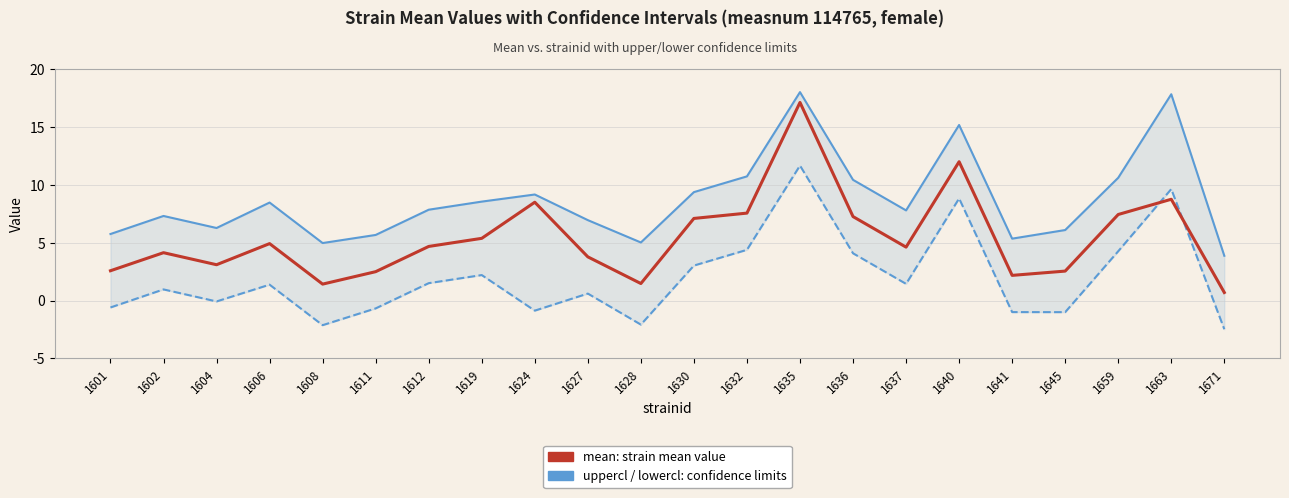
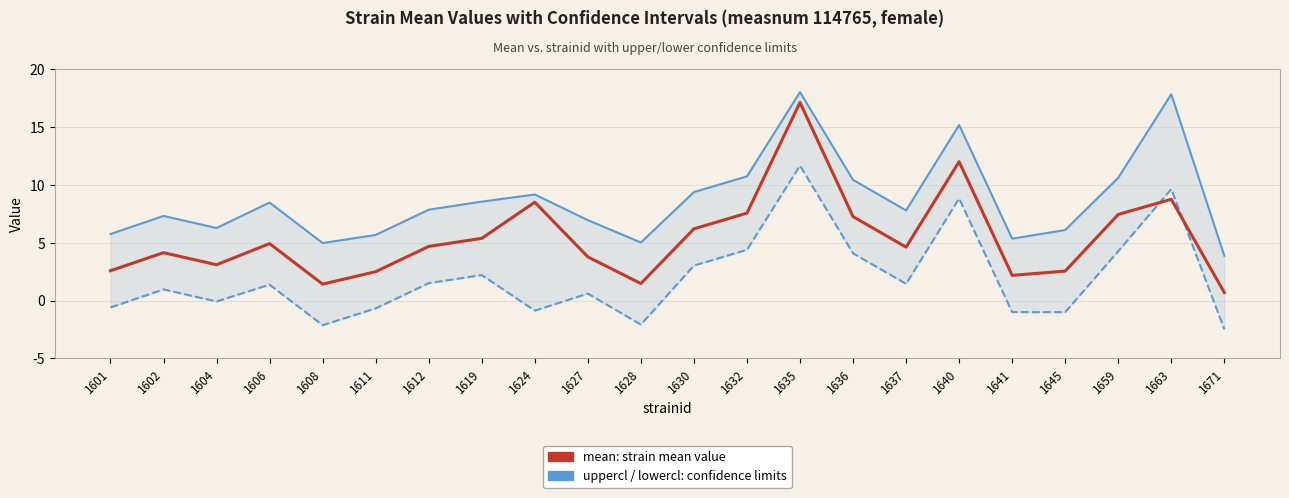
  {
    "mean: strain mean value": {
      "1601": 2.6,
      "1602": 4.1,
      "1604": 3.1,
      "1606": 4.9,
      "1608": 1.4,
      "1611": 2.5,
      "1612": 4.7,
      "1619": 5.4,
      "1624": 8.5,
      "1627": 3.8,
      "1628": 1.5,
-     "1630": 7.1,
+     "1630": 6.2,
      "1632": 7.6,
      "1635": 17.1,
      "1636": 7.3,
      "1637": 4.6,
      "1640": 12.0,
      "1641": 2.2,
      "1645": 2.6,
      "1659": 7.4,
      "1663": 8.8,
      "1671": 0.7
    }
  }
